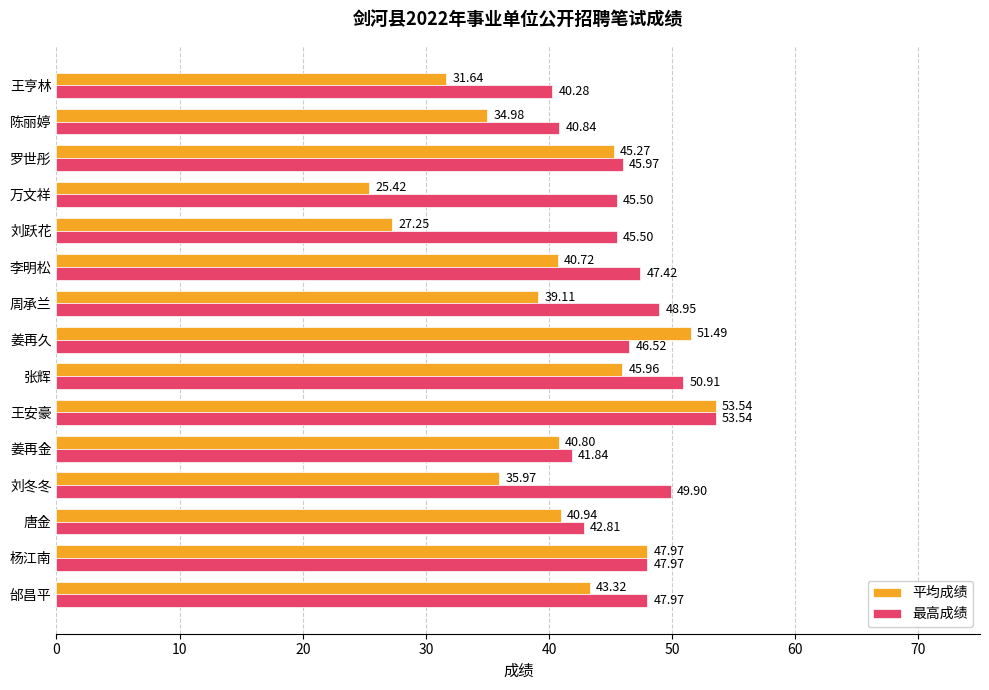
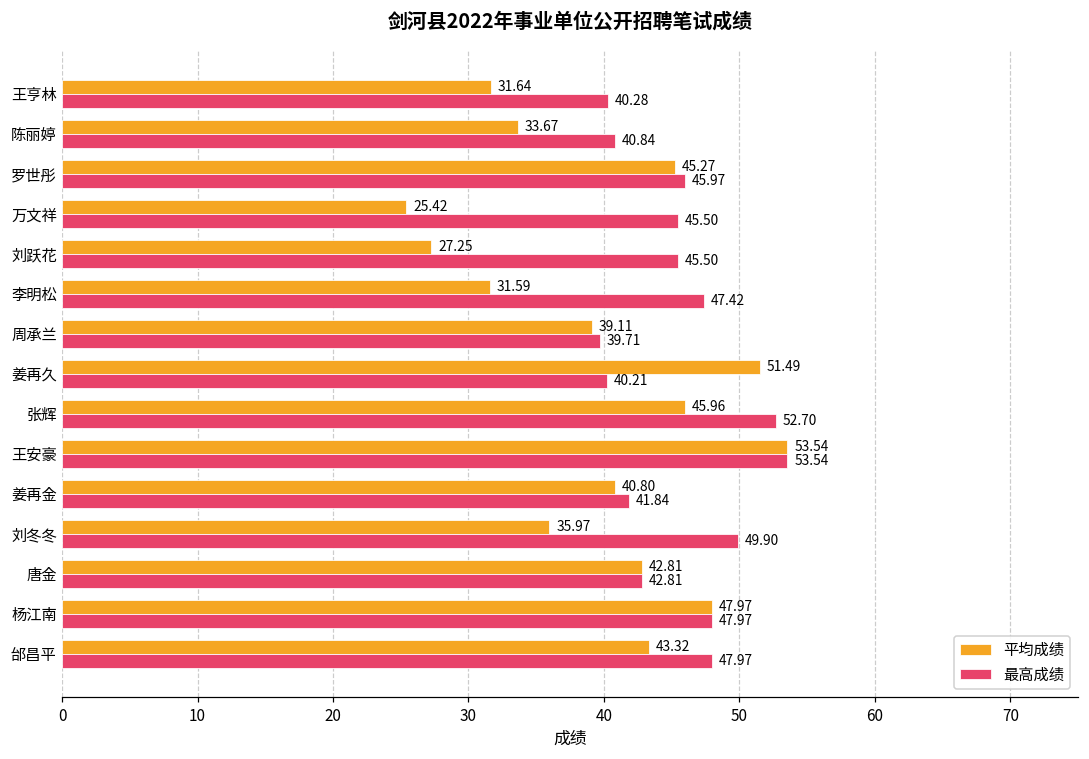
  {
    "平均成绩": {
      "王亨林": 31.64,
-     "陈丽婷": 34.98,
+     "陈丽婷": 33.67,
      "罗世彤": 45.27,
      "万文祥": 25.42,
      "刘跃花": 27.25,
-     "李明松": 40.72,
+     "李明松": 31.59,
      "周承兰": 39.11,
      "姜再久": 51.49,
      "张辉": 45.96,
      "王安豪": 53.54,
      "姜再金": 40.80,
      "刘冬冬": 35.97,
-     "唐金": 40.94,
+     "唐金": 42.81,
      "杨江南": 47.97,
      "邰昌平": 43.32
    },
    "最高成绩": {
      "王亨林": 40.28,
      "陈丽婷": 40.84,
      "罗世彤": 45.97,
      "万文祥": 45.50,
      "刘跃花": 45.50,
      "李明松": 47.42,
-     "周承兰": 48.95,
-     "姜再久": 46.52,
-     "张辉": 50.91,
+     "周承兰": 39.71,
+     "姜再久": 40.21,
+     "张辉": 52.70,
      "王安豪": 53.54,
      "姜再金": 41.84,
      "刘冬冬": 49.90,
      "唐金": 42.81,
      "杨江南": 47.97,
      "邰昌平": 47.97
    }
  }
